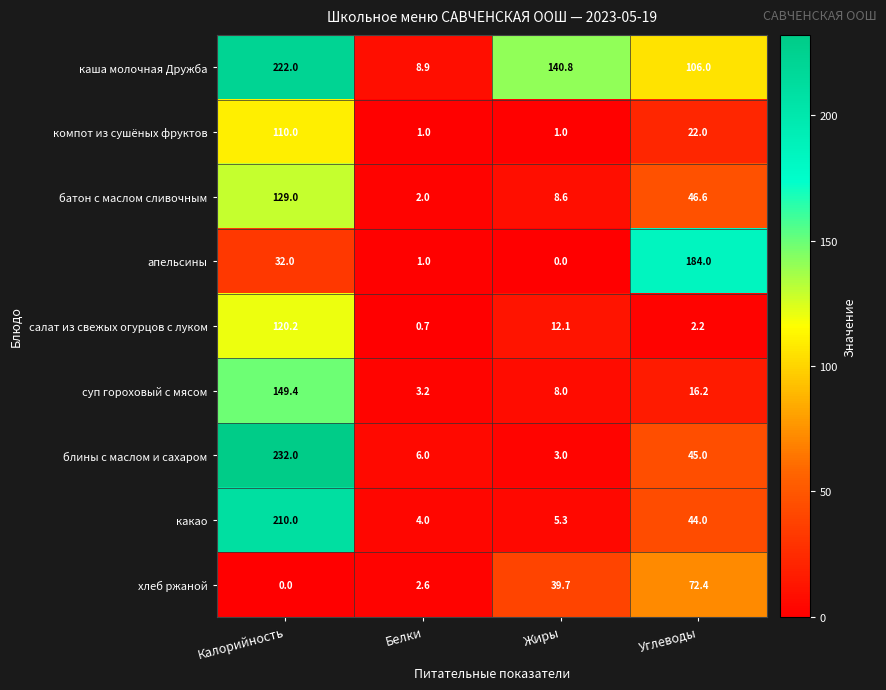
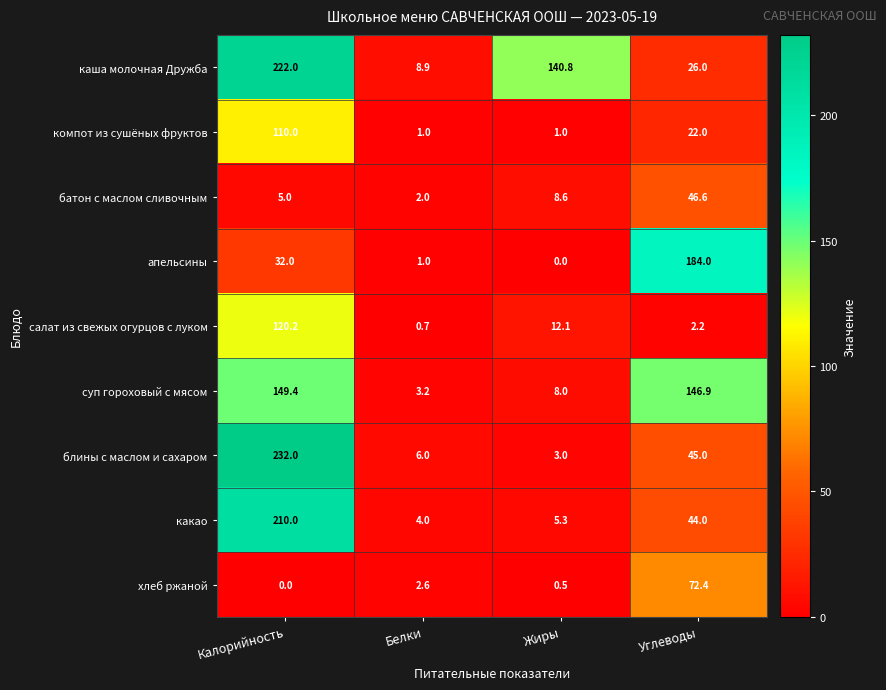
  {
    "каша молочная Дружба": {
      "Калорийность": 222.0,
      "Белки": 8.9,
      "Жиры": 140.8,
-     "Углеводы": 106.0
+     "Углеводы": 26.0
    },
    "компот из сушёных фруктов": {
      "Калорийность": 110.0,
      "Белки": 1.0,
      "Жиры": 1.0,
      "Углеводы": 22.0
    },
    "батон с маслом сливочным": {
-     "Калорийность": 129.0,
+     "Калорийность": 5.0,
      "Белки": 2.0,
      "Жиры": 8.6,
      "Углеводы": 46.6
    },
    "апельсины": {
      "Калорийность": 32.0,
      "Белки": 1.0,
      "Жиры": 0.0,
      "Углеводы": 184.0
    },
    "салат из свежых огурцов с луком": {
      "Калорийность": 120.2,
      "Белки": 0.7,
      "Жиры": 12.1,
      "Углеводы": 2.2
    },
    "суп гороховый с мясом": {
      "Калорийность": 149.4,
      "Белки": 3.2,
      "Жиры": 8.0,
-     "Углеводы": 16.2
+     "Углеводы": 146.9
    },
    "блины с маслом и сахаром": {
      "Калорийность": 232.0,
      "Белки": 6.0,
      "Жиры": 3.0,
      "Углеводы": 45.0
    },
    "какао": {
      "Калорийность": 210.0,
      "Белки": 4.0,
      "Жиры": 5.3,
      "Углеводы": 44.0
    },
    "хлеб ржаной": {
      "Калорийность": 0.0,
      "Белки": 2.6,
-     "Жиры": 39.7,
+     "Жиры": 0.5,
      "Углеводы": 72.4
    }
  }
